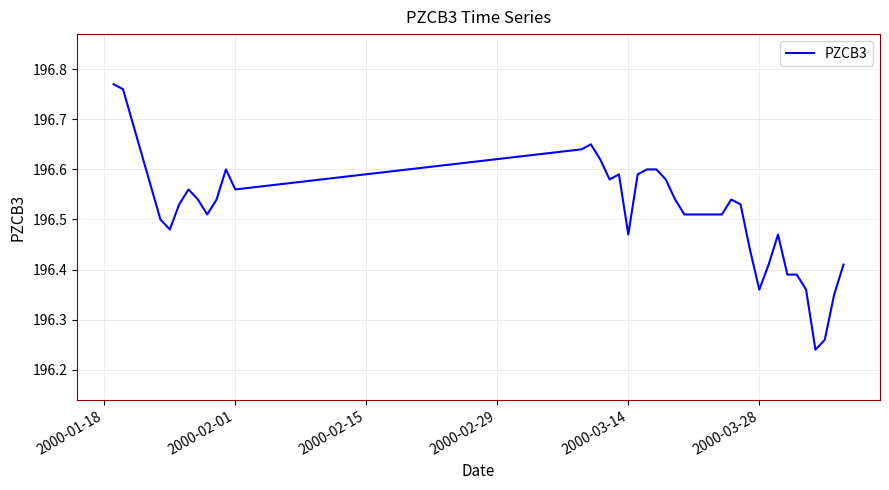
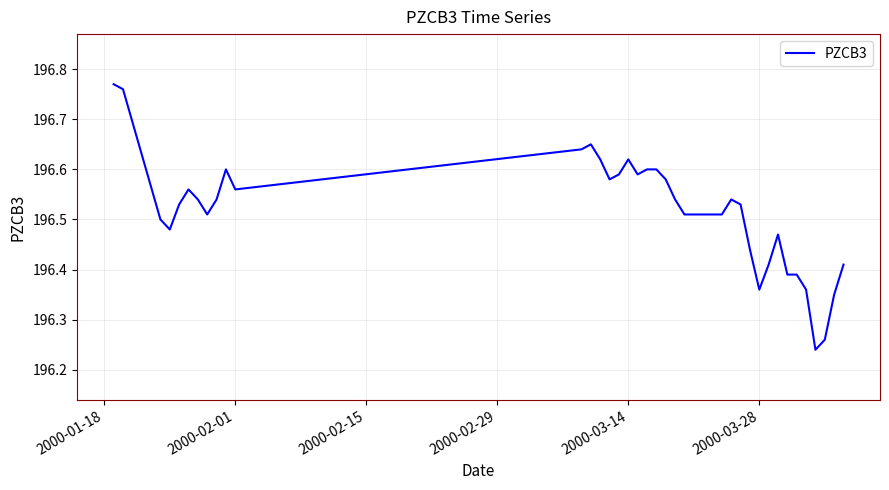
  {
    "2000-02-01": 196.56,
-   "2000-03-14": 196.47,
+   "2000-03-14": 196.62,
    "2000-03-28": 196.36
  }
